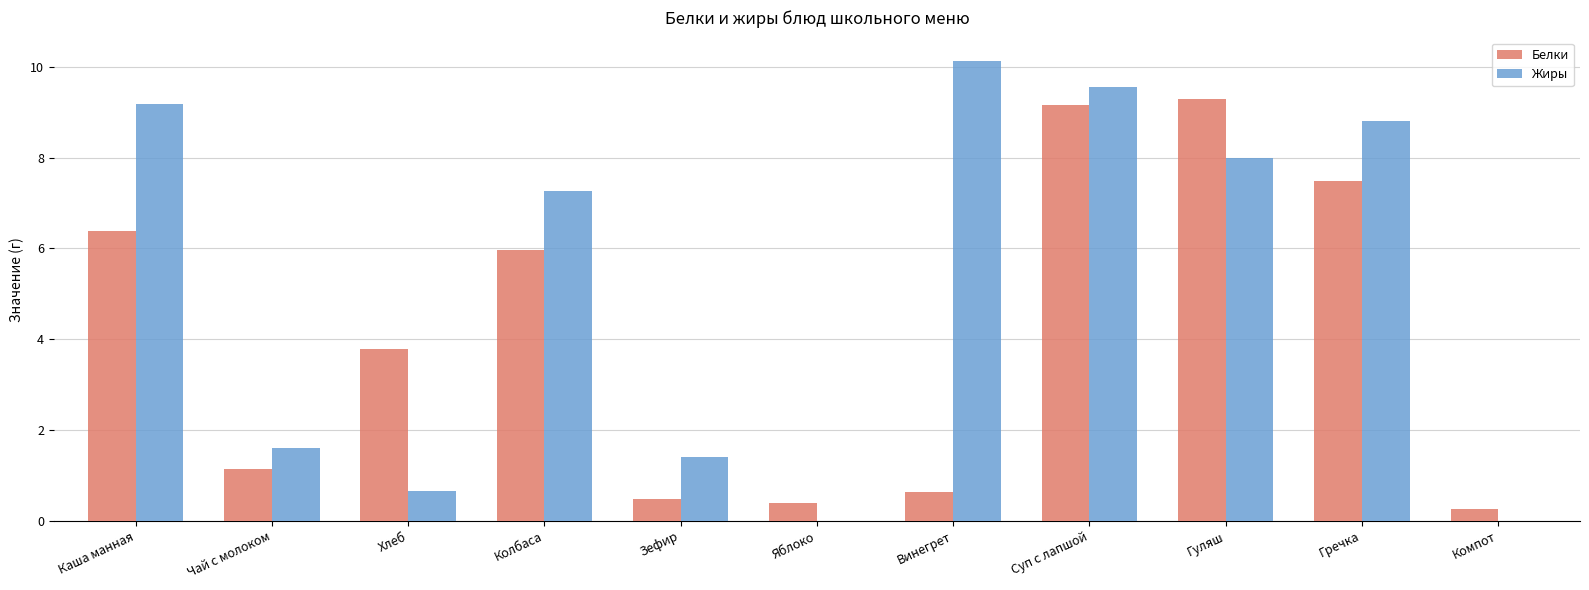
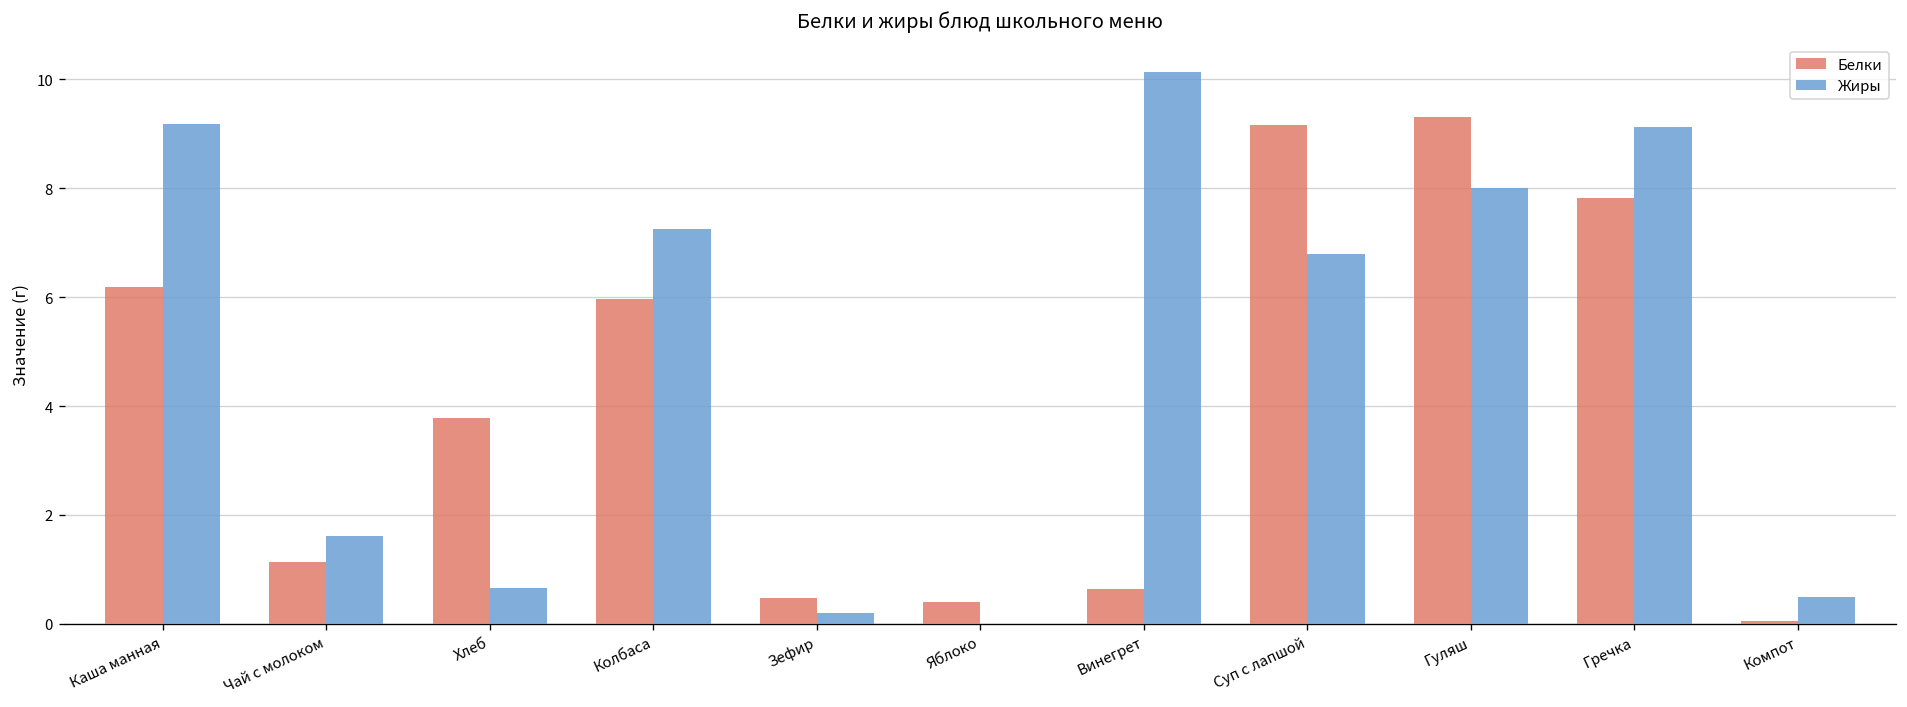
  {
    "Белки": {
-     "Каша манная": 6.4,
+     "Каша манная": 6.2,
      "Чай с молоком": 1.1,
      "Хлеб": 3.8,
      "Колбаса": 6.0,
      "Зефир": 0.5,
      "Яблоко": 0.4,
      "Винегрет": 0.6,
      "Суп с лапшой": 9.2,
      "Гуляш": 9.3,
-     "Гречка": 7.5,
-     "Компот": 0.3
+     "Гречка": 7.8,
+     "Компот": 0.1
    },
    "Жиры": {
      "Каша манная": 9.2,
      "Чай с молоком": 1.6,
      "Хлеб": 0.7,
      "Колбаса": 7.3,
-     "Зефир": 1.4,
+     "Зефир": 0.2,
      "Яблоко": 0.0,
      "Винегрет": 10.1,
-     "Суп с лапшой": 9.6,
+     "Суп с лапшой": 6.8,
      "Гуляш": 8.0,
-     "Гречка": 8.8,
-     "Компот": 0.0
+     "Гречка": 9.1,
+     "Компот": 0.5
    }
  }
